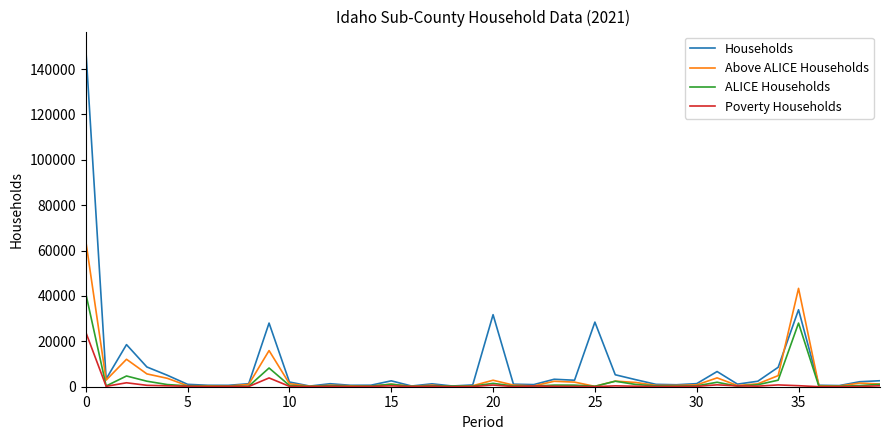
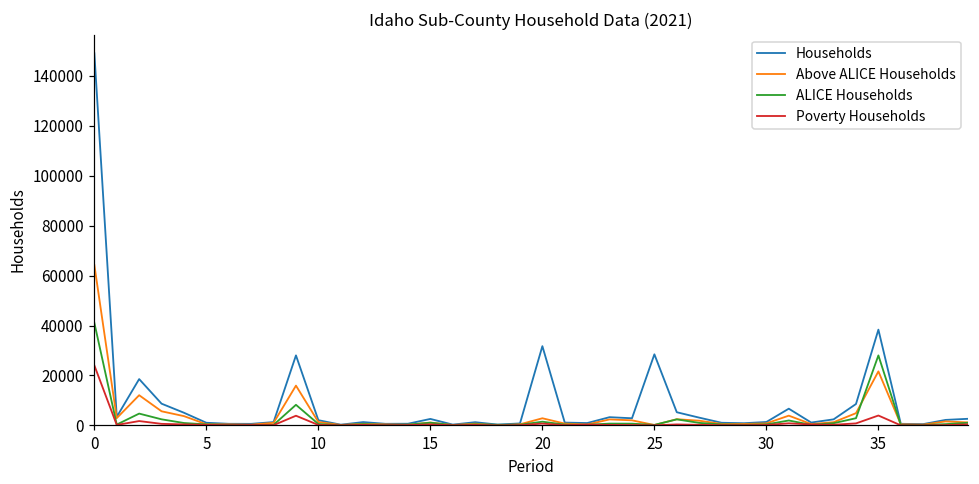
  {
    "Households": {
      "0": 149000,
      "15": 3000,
      "20": 32000,
      "25": 28000,
-     "35": 34000
+     "35": 38000
    },
    "Above ALICE Households": {
      "0": 64000,
      "20": 3000,
-     "35": 43000
+     "35": 22000
    },
    "ALICE Households": {
      "0": 41000,
      "35": 28000
    },
    "Poverty Households": {
      "0": 24000,
-     "35": 0
+     "35": 4000
    }
  }
